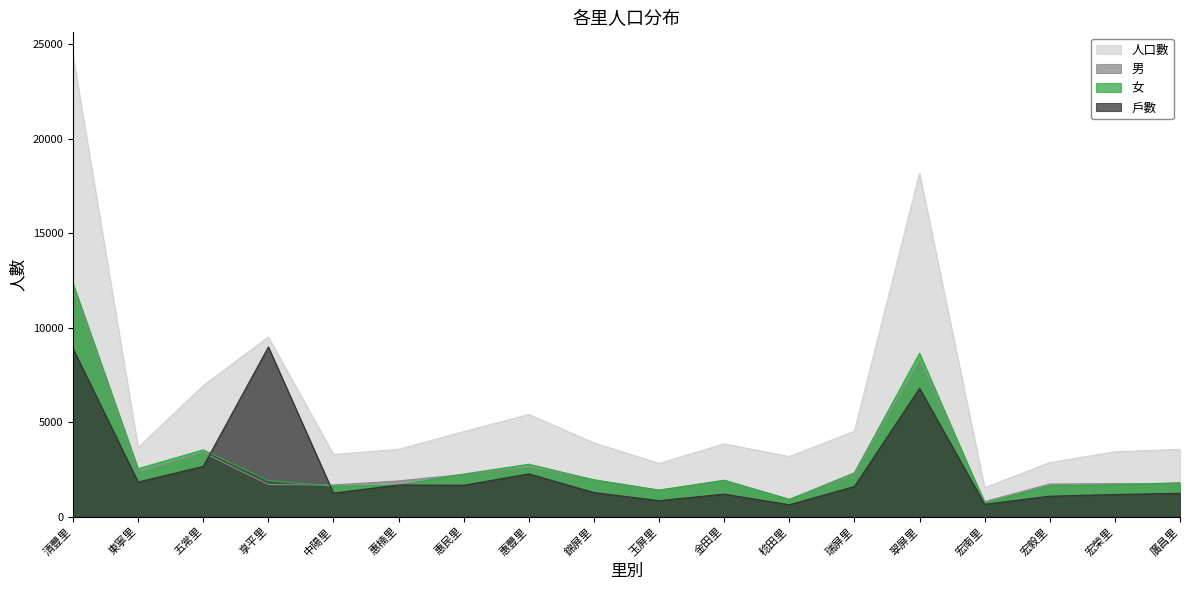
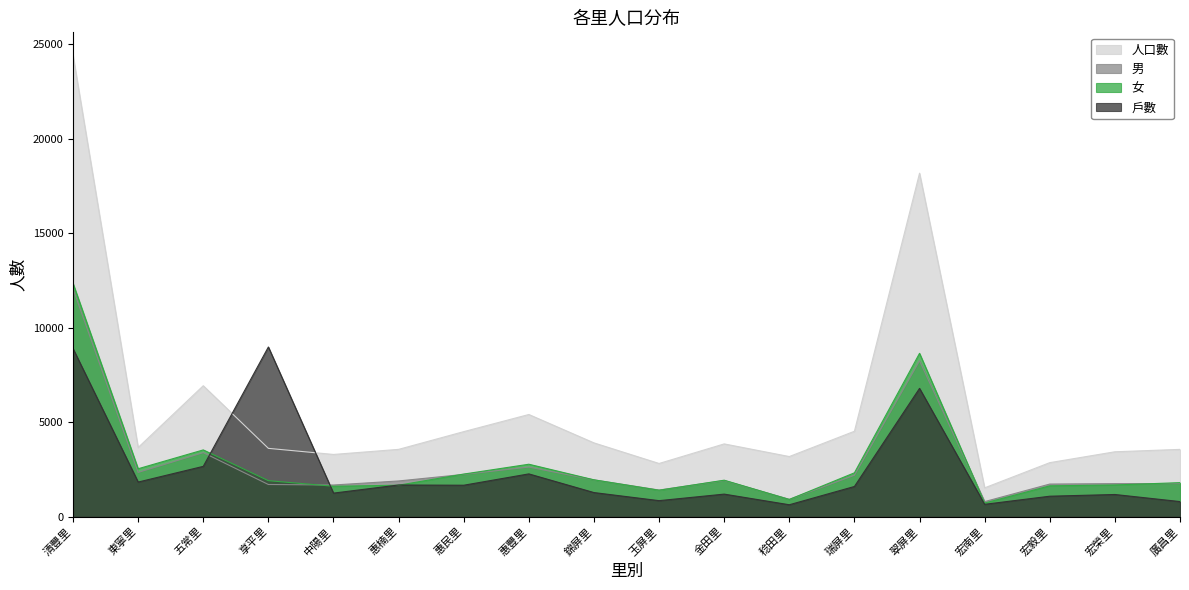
  {
    "人口數": {
      "清豐里": 24400,
      "東寧里": 3700,
      "五常里": 6900,
-     "享平里": 9500,
+     "享平里": 3600,
      "中陽里": 3300,
      "惠楠里": 3600,
      "惠民里": 4500,
      "惠豐里": 5400,
      "錦屏里": 3900,
      "玉屏里": 2800,
      "金田里": 3900,
      "稔田里": 3200,
      "瑞屏里": 4500,
      "翠屏里": 18200,
      "宏南里": 1500,
      "宏毅里": 2900,
      "宏榮里": 3400,
      "廣昌里": 3600
    },
    "男": {
      "清豐里": 12100,
      "東寧里": 2400,
      "五常里": 3400,
      "享平里": 1700,
      "惠楠里": 1900,
      "惠豐里": 2600,
      "翠屏里": 8300
    },
    "女": {
      "清豐里": 12400,
      "東寧里": 2500,
      "五常里": 3500,
      "享平里": 1900,
      "惠豐里": 2800,
      "翠屏里": 8700
    },
    "戶數": {
      "清豐里": 8900,
      "東寧里": 1800,
      "五常里": 2700,
      "享平里": 9000,
      "中陽里": 1300,
      "惠民里": 1700,
      "惠豐里": 2300,
      "錦屏里": 1300,
      "玉屏里": 900,
      "金田里": 1200,
      "稔田里": 600,
      "瑞屏里": 1600,
      "翠屏里": 6800,
      "宏毅里": 1100,
      "宏榮里": 1200,
-     "廣昌里": 1200
+     "廣昌里": 800
    }
  }
